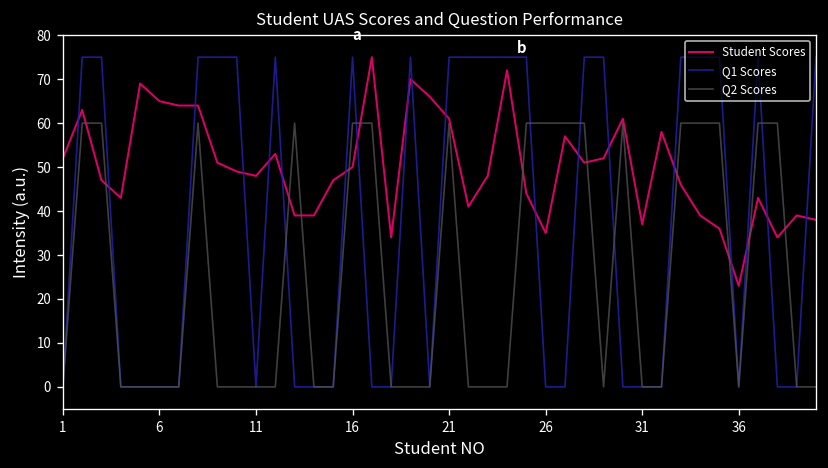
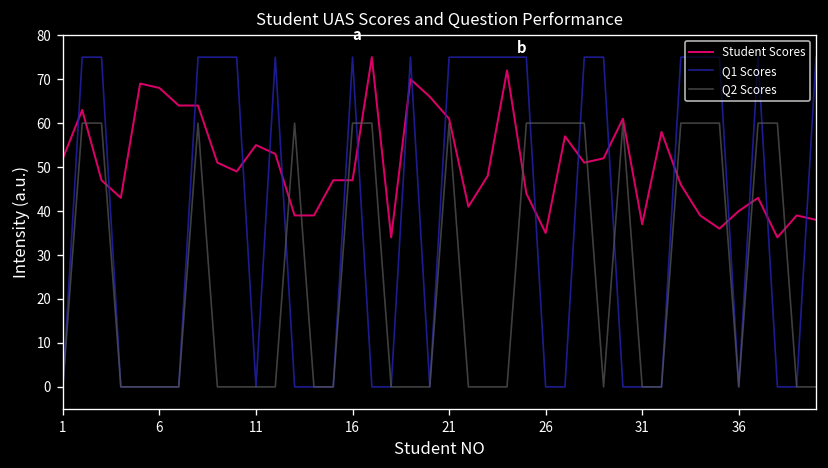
  {
    "Student Scores": {
      "1": 52,
-     "6": 65,
-     "11": 48,
-     "16": 50,
+     "6": 68,
+     "11": 55,
+     "16": 47,
      "21": 61,
      "26": 35,
      "31": 37,
-     "36": 23
+     "36": 40
    },
    "Q1 Scores": {
      "16": 75,
      "21": 75,
      "26": 0
    },
    "Q2 Scores": {
      "16": 60,
      "21": 60,
      "26": 60
    }
  }
